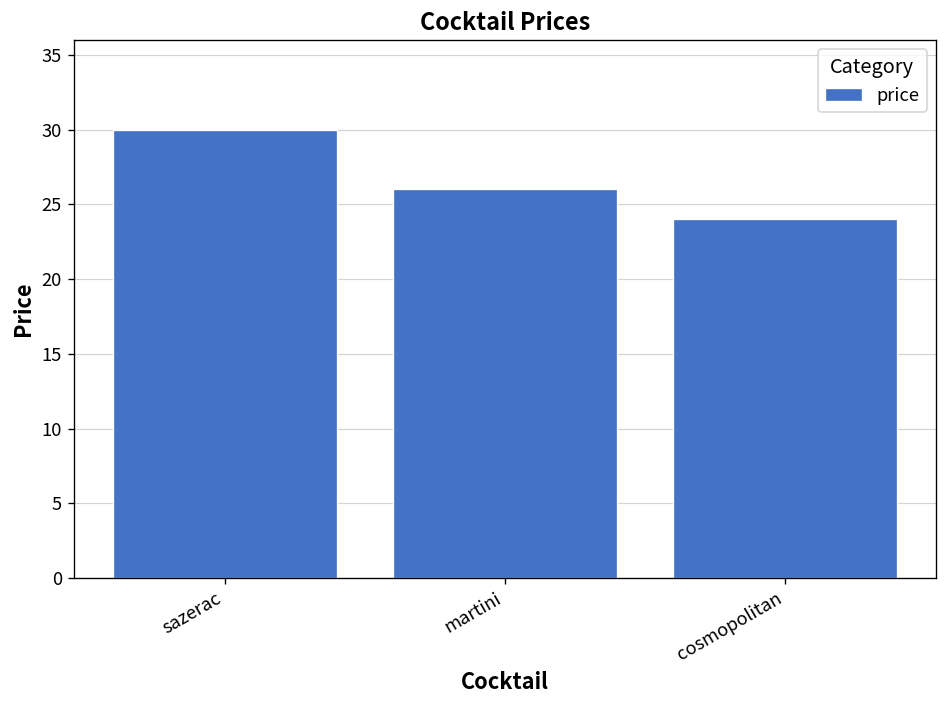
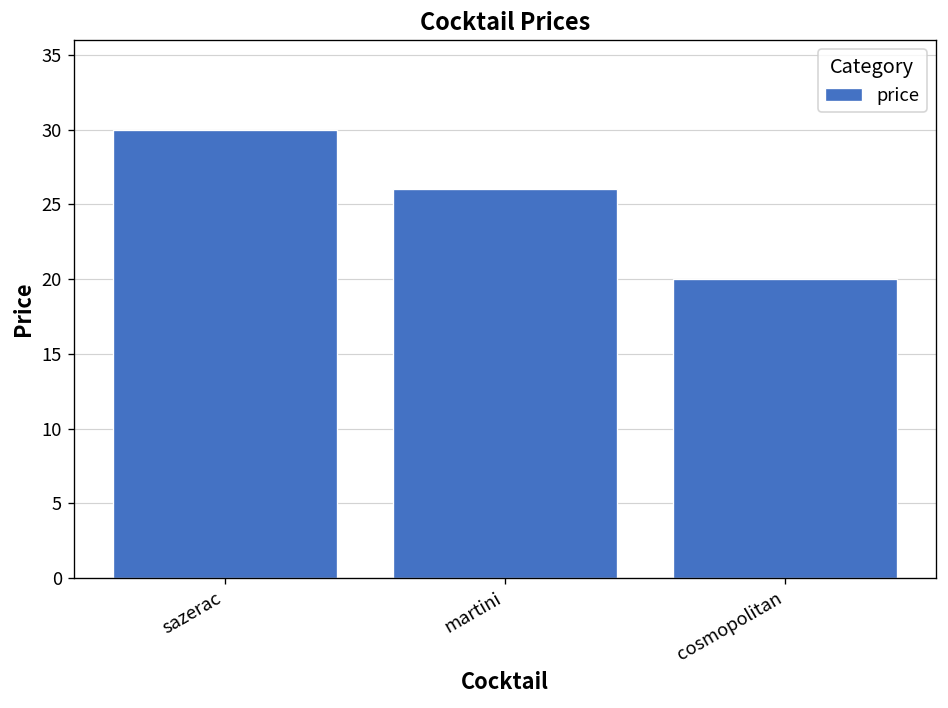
  {
    "sazerac": 30,
    "martini": 26,
-   "cosmopolitan": 24
+   "cosmopolitan": 20
  }
